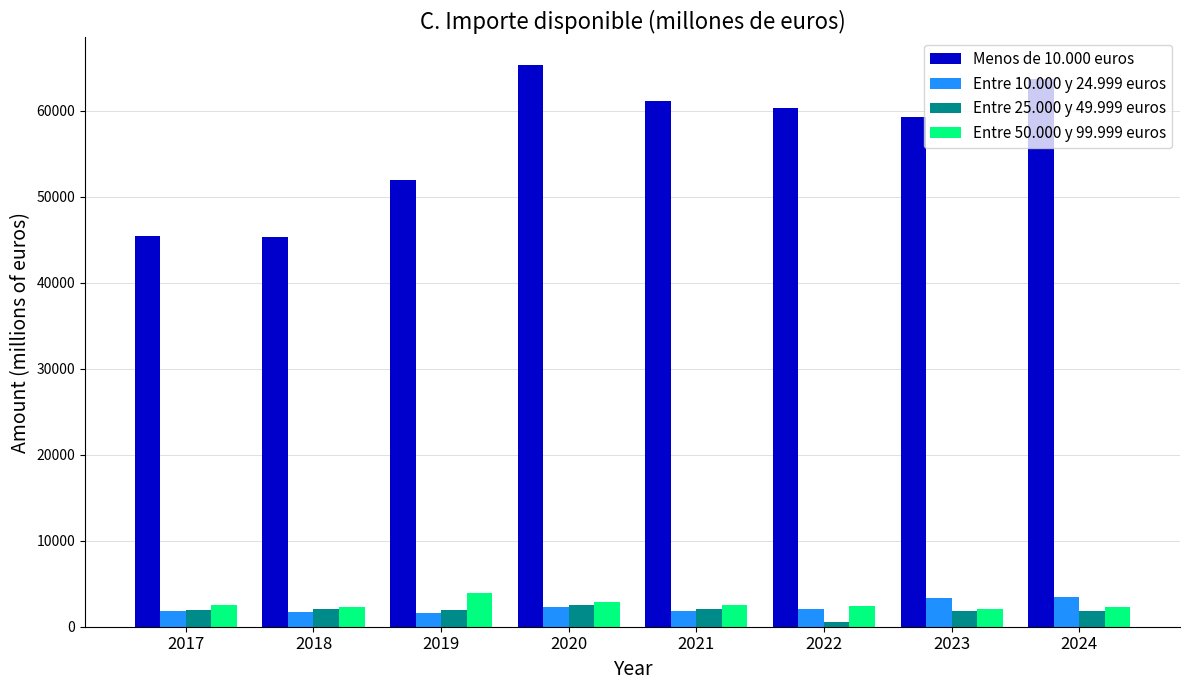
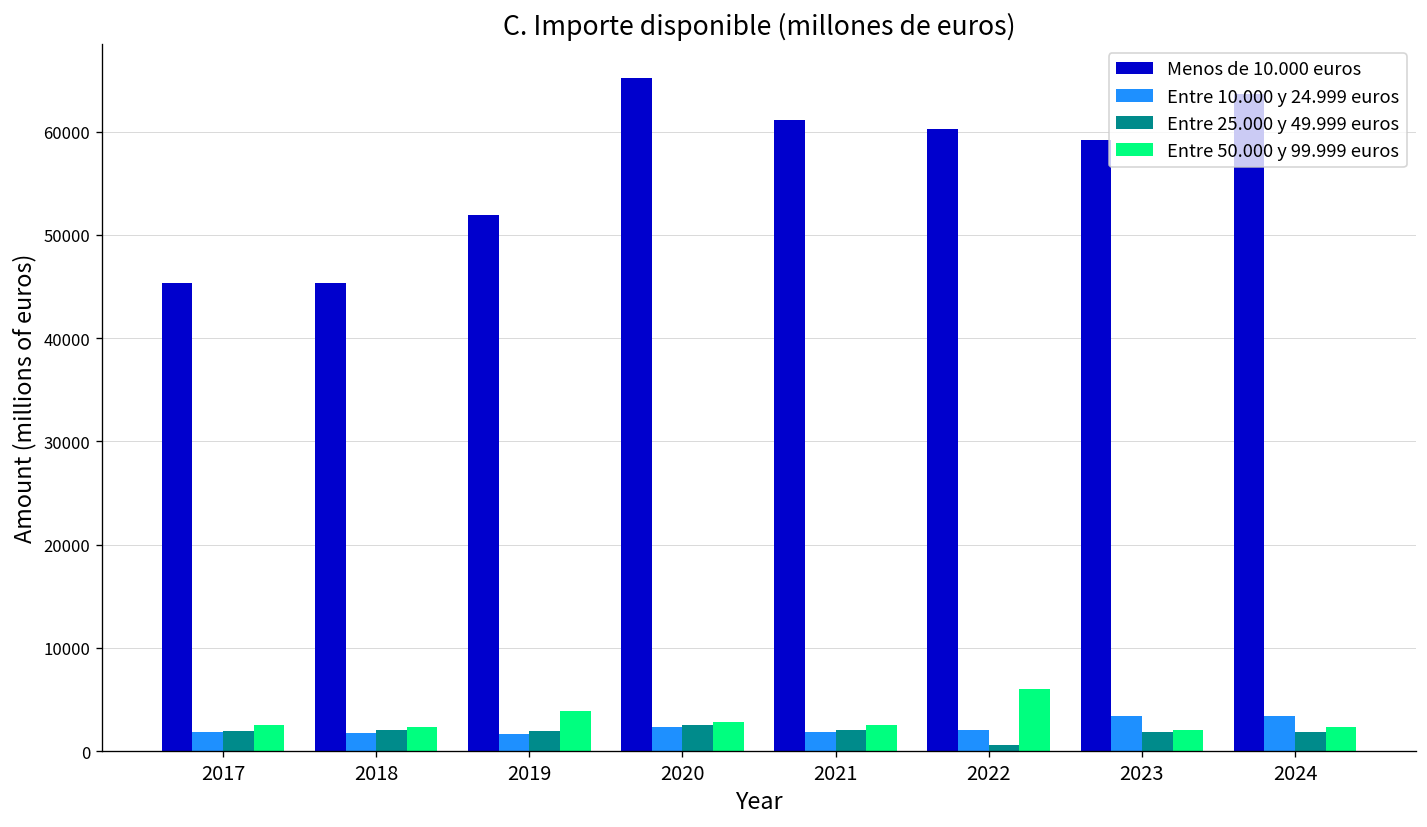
  {
    "Menos de 10.000 euros": {
      "2017": 45000,
      "2018": 45000,
      "2019": 52000,
      "2020": 65000,
      "2021": 61000,
      "2022": 60000,
      "2023": 59000
    },
    "Entre 10.000 y 24.999 euros": {
      "2017": 2000,
      "2018": 2000,
      "2019": 2000,
      "2020": 2000,
      "2021": 2000,
      "2022": 2000,
      "2023": 3000,
      "2024": 3000
    },
    "Entre 25.000 y 49.999 euros": {
      "2017": 2000,
      "2018": 2000,
      "2019": 2000,
      "2020": 3000,
      "2021": 2000,
      "2022": 1000,
      "2023": 2000,
      "2024": 2000
    },
    "Entre 50.000 y 99.999 euros": {
      "2017": 3000,
      "2018": 2000,
      "2019": 4000,
      "2020": 3000,
      "2021": 3000,
-     "2022": 2000,
+     "2022": 6000,
      "2023": 2000,
      "2024": 2000
    }
  }
